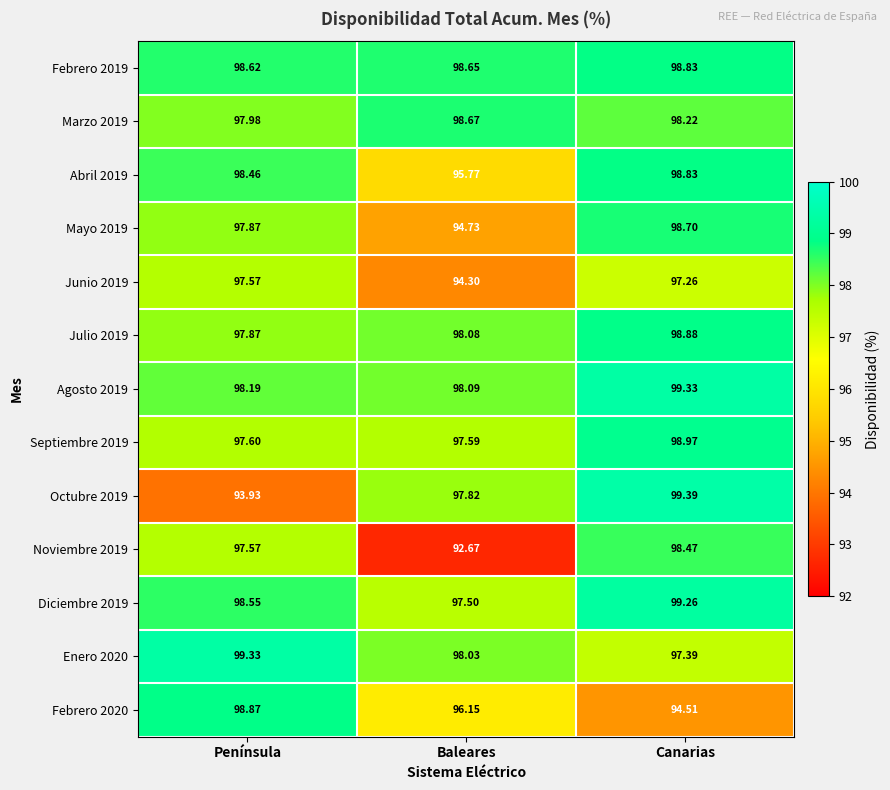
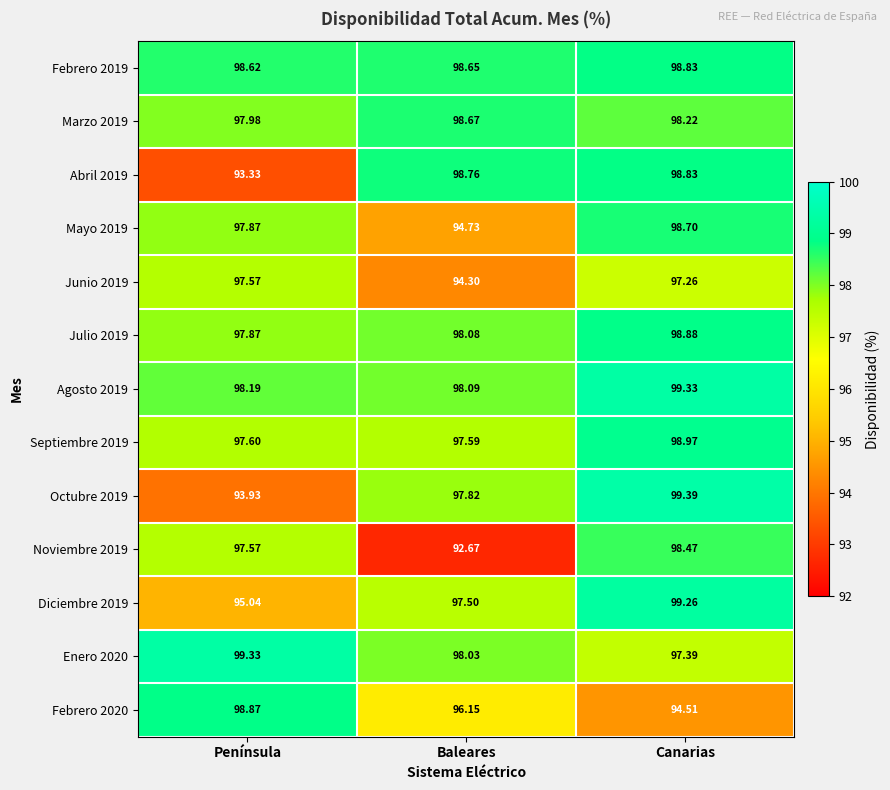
  {
    "Febrero 2019": {
      "Península": 98.62,
      "Baleares": 98.65,
      "Canarias": 98.83
    },
    "Marzo 2019": {
      "Península": 97.98,
      "Baleares": 98.67,
      "Canarias": 98.22
    },
    "Abril 2019": {
-     "Península": 98.46,
-     "Baleares": 95.77,
+     "Península": 93.33,
+     "Baleares": 98.76,
      "Canarias": 98.83
    },
    "Mayo 2019": {
      "Península": 97.87,
      "Baleares": 94.73,
      "Canarias": 98.70
    },
    "Junio 2019": {
      "Península": 97.57,
      "Baleares": 94.30,
      "Canarias": 97.26
    },
    "Julio 2019": {
      "Península": 97.87,
      "Baleares": 98.08,
      "Canarias": 98.88
    },
    "Agosto 2019": {
      "Península": 98.19,
      "Baleares": 98.09,
      "Canarias": 99.33
    },
    "Septiembre 2019": {
      "Península": 97.60,
      "Baleares": 97.59,
      "Canarias": 98.97
    },
    "Octubre 2019": {
      "Península": 93.93,
      "Baleares": 97.82,
      "Canarias": 99.39
    },
    "Noviembre 2019": {
      "Península": 97.57,
      "Baleares": 92.67,
      "Canarias": 98.47
    },
    "Diciembre 2019": {
-     "Península": 98.55,
+     "Península": 95.04,
      "Baleares": 97.50,
      "Canarias": 99.26
    },
    "Enero 2020": {
      "Península": 99.33,
      "Baleares": 98.03,
      "Canarias": 97.39
    },
    "Febrero 2020": {
      "Península": 98.87,
      "Baleares": 96.15,
      "Canarias": 94.51
    }
  }
